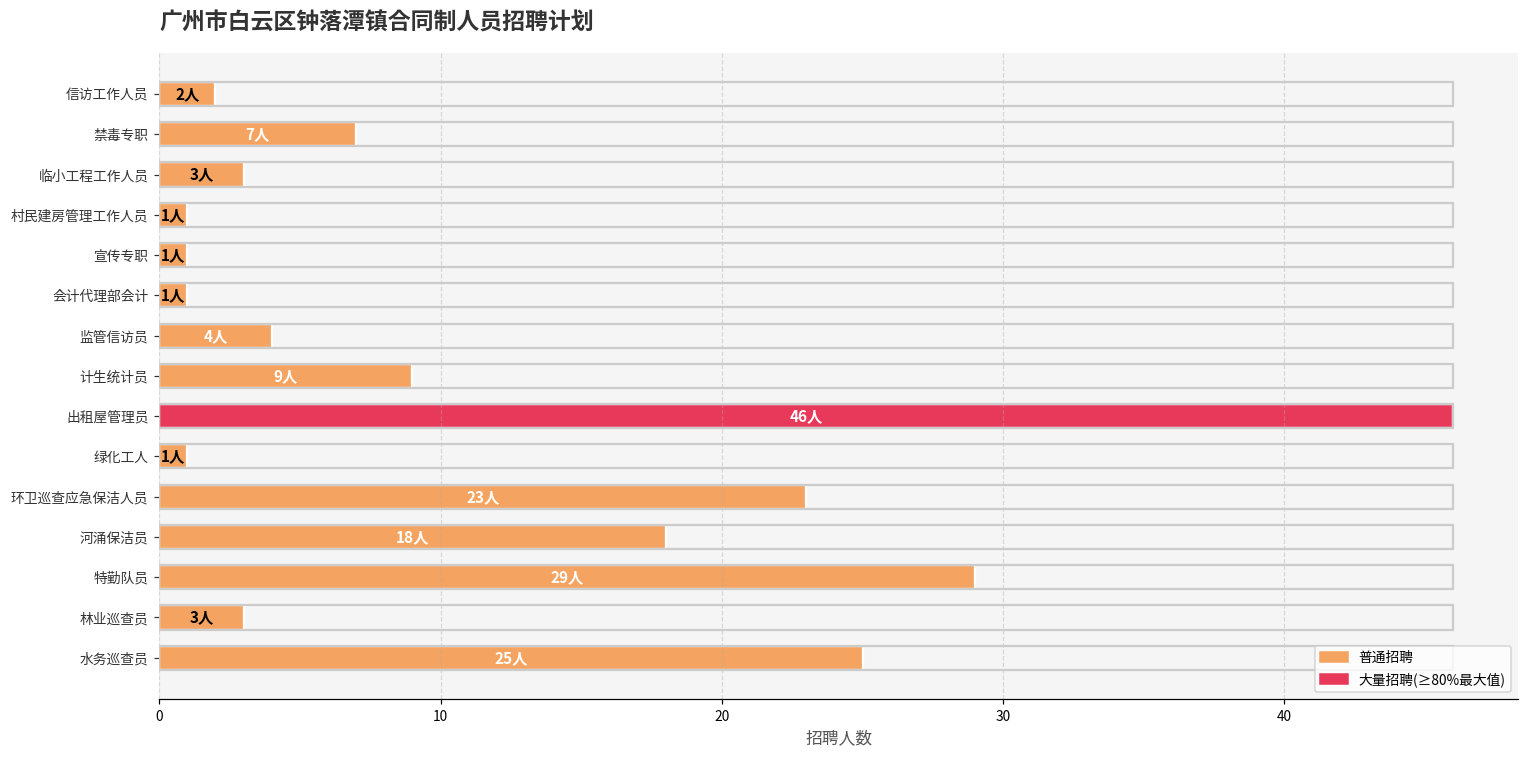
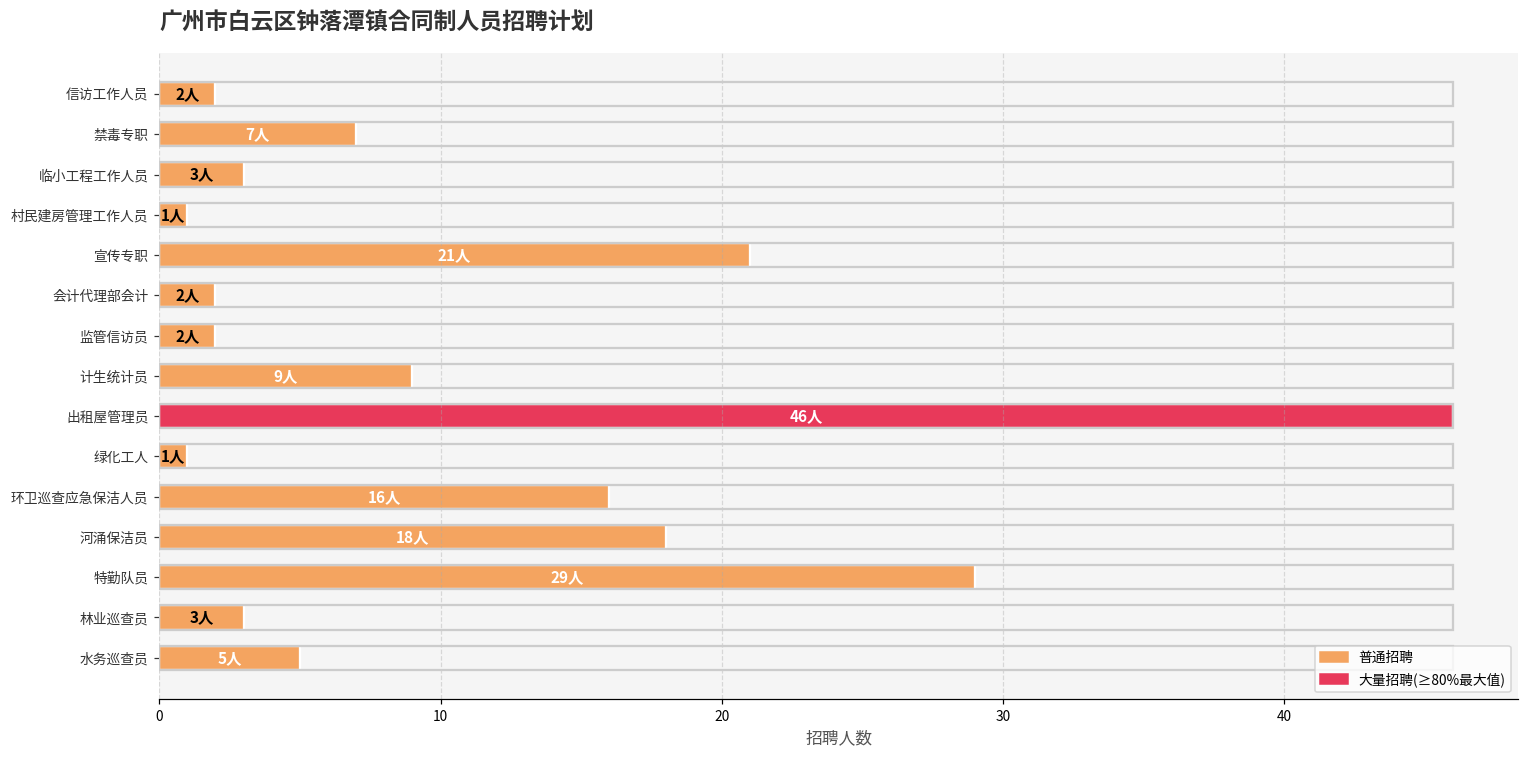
  {
    "信访工作人员": "2人",
    "禁毒专职": "7人",
    "临小工程工作人员": "3人",
    "村民建房管理工作人员": "1人",
-   "宣传专职": "1人",
-   "会计代理部会计": "1人",
-   "监管信访员": "4人",
+   "宣传专职": "21人",
+   "会计代理部会计": "2人",
+   "监管信访员": "2人",
    "计生统计员": "9人",
    "出租屋管理员": "46人",
    "绿化工人": "1人",
-   "环卫巡查应急保洁人员": "23人",
+   "环卫巡查应急保洁人员": "16人",
    "河涌保洁员": "18人",
    "特勤队员": "29人",
    "林业巡查员": "3人",
-   "水务巡查员": "25人"
+   "水务巡查员": "5人"
  }
